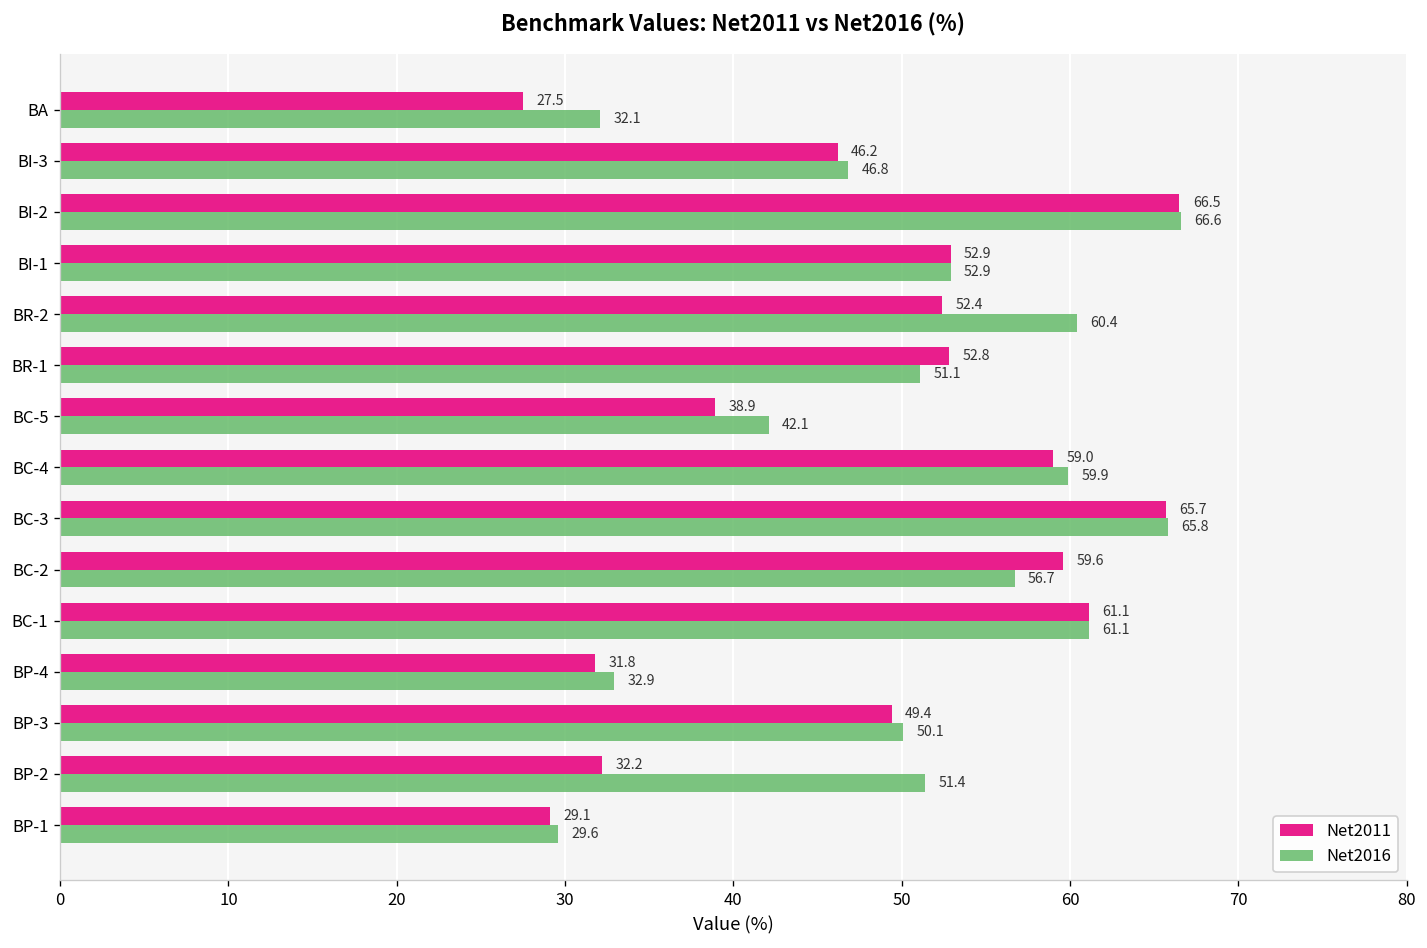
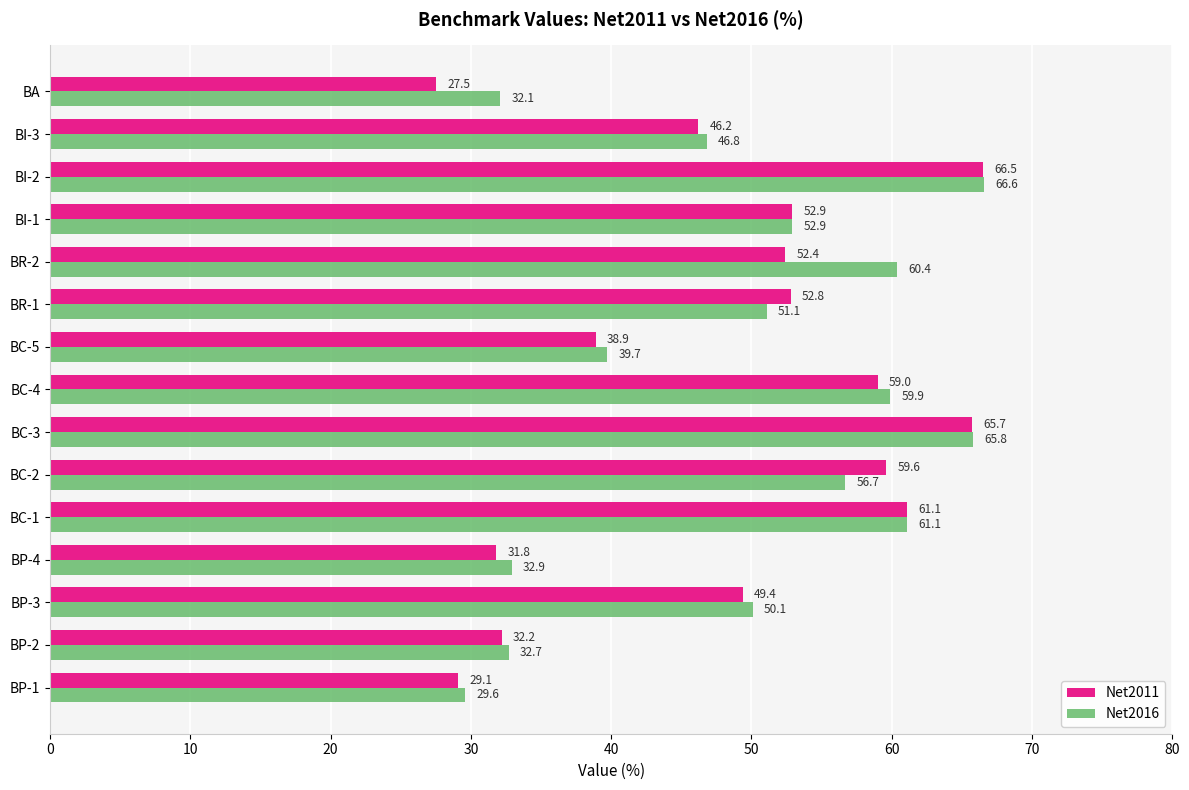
  {
    "Net2011": {
      "BA": 27.5,
      "BI-3": 46.2,
      "BI-2": 66.5,
      "BI-1": 52.9,
      "BR-2": 52.4,
      "BR-1": 52.8,
      "BC-5": 38.9,
      "BC-4": 59.0,
      "BC-3": 65.7,
      "BC-2": 59.6,
      "BC-1": 61.1,
      "BP-4": 31.8,
      "BP-3": 49.4,
      "BP-2": 32.2,
      "BP-1": 29.1
    },
    "Net2016": {
      "BA": 32.1,
      "BI-3": 46.8,
      "BI-2": 66.6,
      "BI-1": 52.9,
      "BR-2": 60.4,
      "BR-1": 51.1,
-     "BC-5": 42.1,
+     "BC-5": 39.7,
      "BC-4": 59.9,
      "BC-3": 65.8,
      "BC-2": 56.7,
      "BC-1": 61.1,
      "BP-4": 32.9,
      "BP-3": 50.1,
-     "BP-2": 51.4,
+     "BP-2": 32.7,
      "BP-1": 29.6
    }
  }
